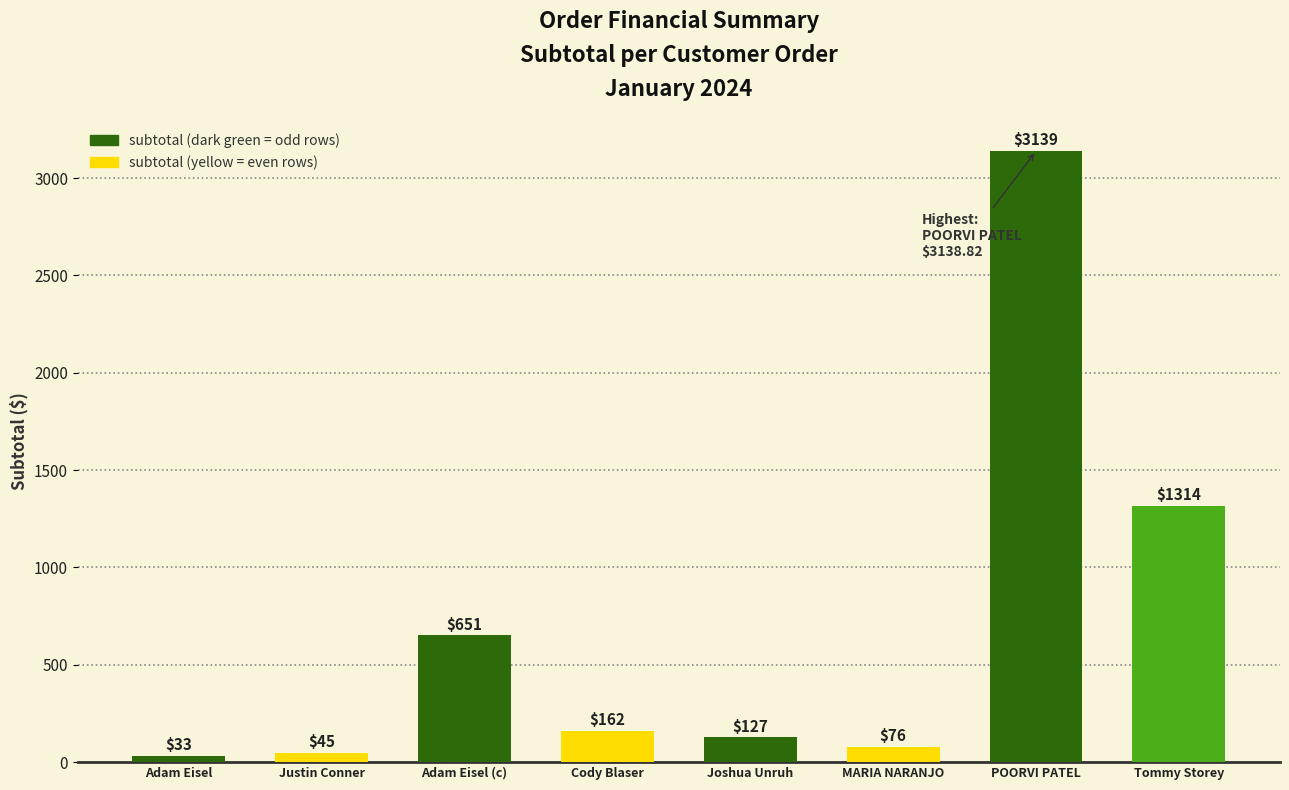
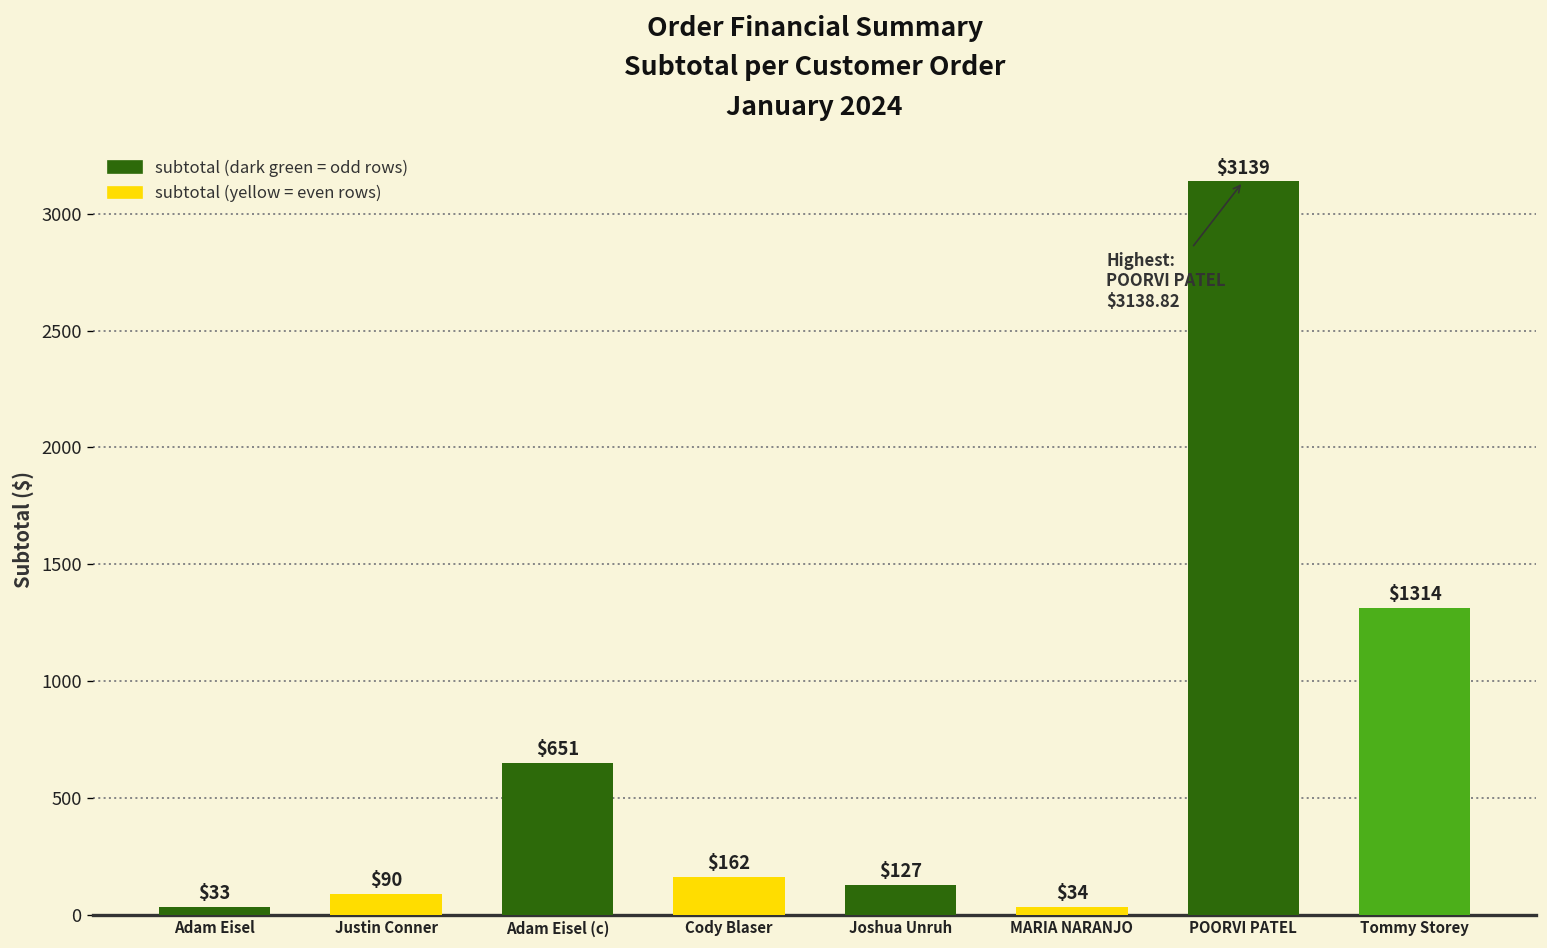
  {
    "Adam Eisel": "$33",
-   "Justin Conner": "$45",
+   "Justin Conner": "$90",
    "Adam Eisel (c)": "$651",
    "Cody Blaser": "$162",
    "Joshua Unruh": "$127",
-   "MARIA NARANJO": "$76",
+   "MARIA NARANJO": "$34",
    "POORVI PATEL": "$3139",
    "Tommy Storey": "$1314"
  }
